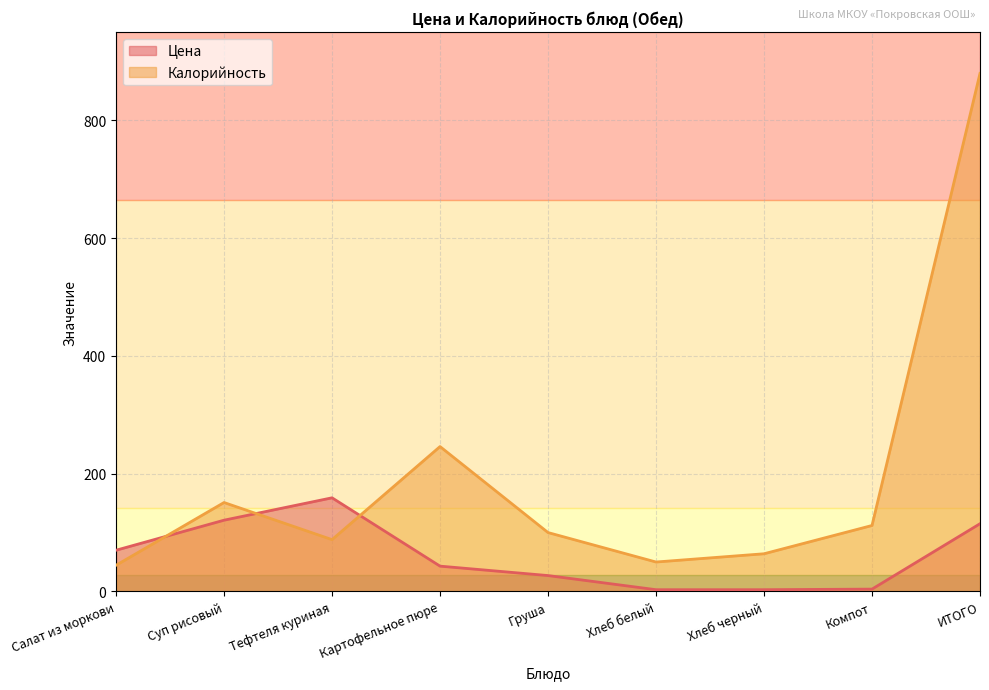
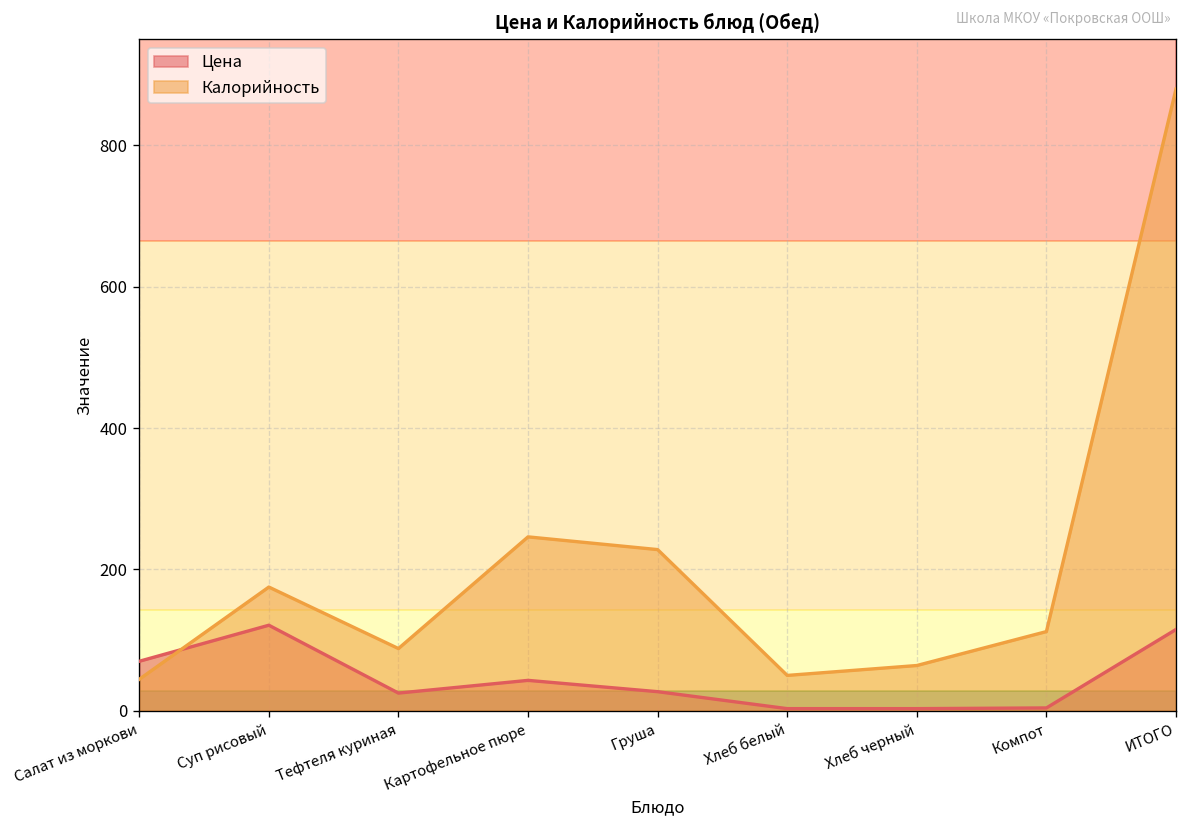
  {
    "Цена": {
      "Салат из моркови": 70,
      "Суп рисовый": 120,
-     "Тефтеля куриная": 160,
+     "Тефтеля куриная": 30,
      "Картофельное пюре": 40,
      "Груша": 30,
      "Хлеб белый": 0,
      "Хлеб черный": 0,
      "Компот": 0,
      "ИТОГО": 120
    },
    "Калорийность": {
      "Салат из моркови": 40,
-     "Суп рисовый": 150,
+     "Суп рисовый": 180,
      "Тефтеля куриная": 90,
      "Картофельное пюре": 250,
-     "Груша": 100,
+     "Груша": 230,
      "Хлеб белый": 50,
      "Хлеб черный": 60,
      "Компот": 110,
      "ИТОГО": 880
    }
  }
